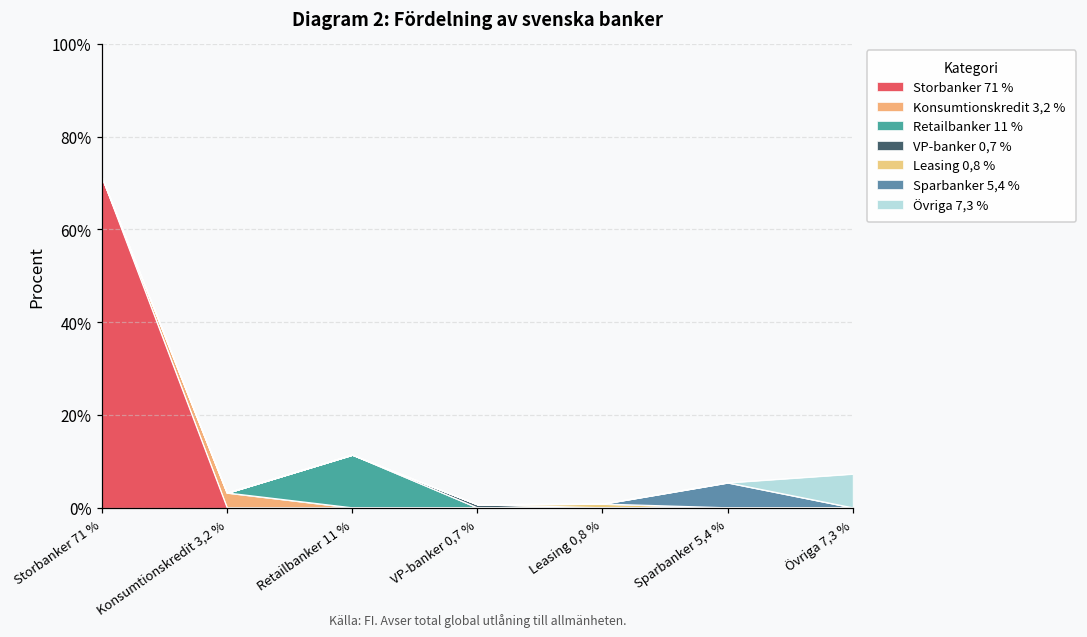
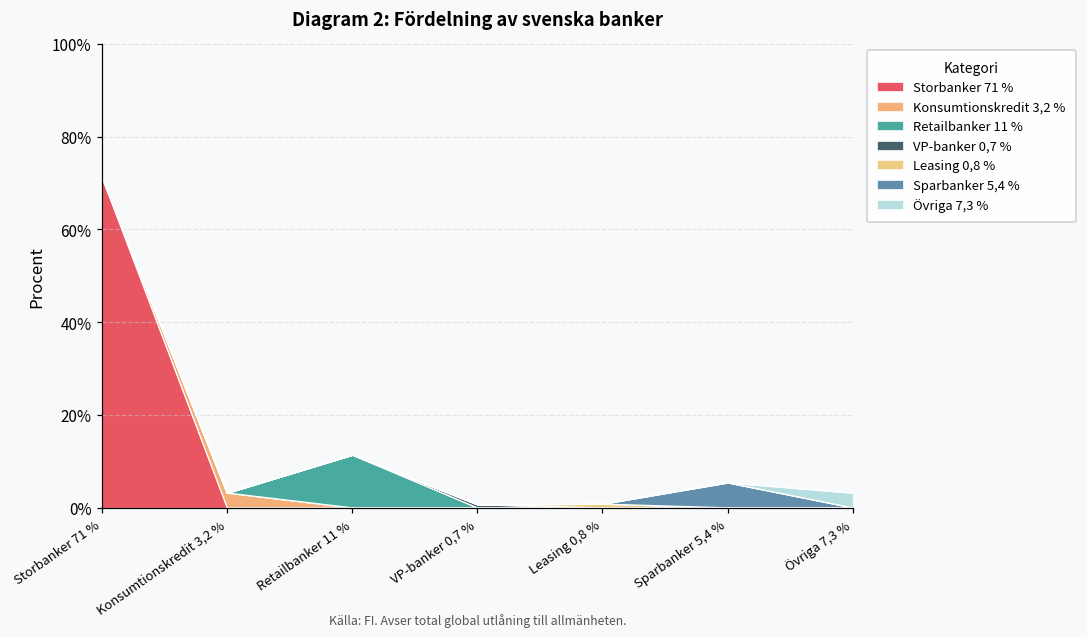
  {
    "Storbanker 71 %": {
      "Konsumtionskredit 3,2 %": "0%"
    },
    "Övriga 7,3 %": {
-     "Övriga 7,3 %": "7%"
+     "Övriga 7,3 %": "3%"
    }
  }
